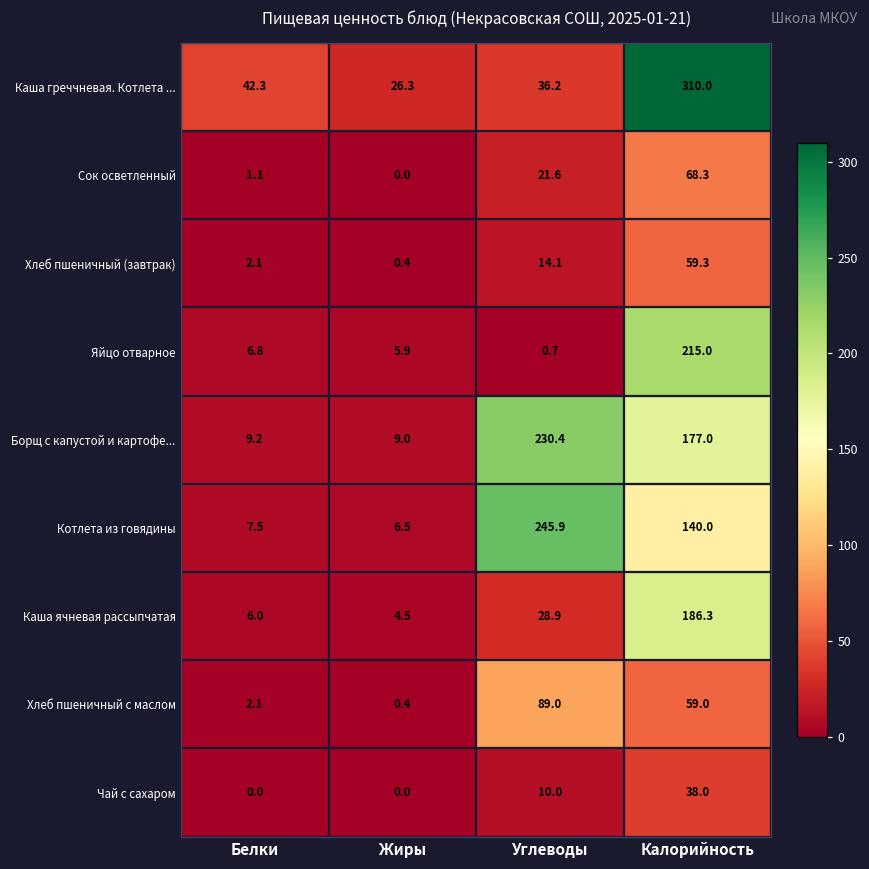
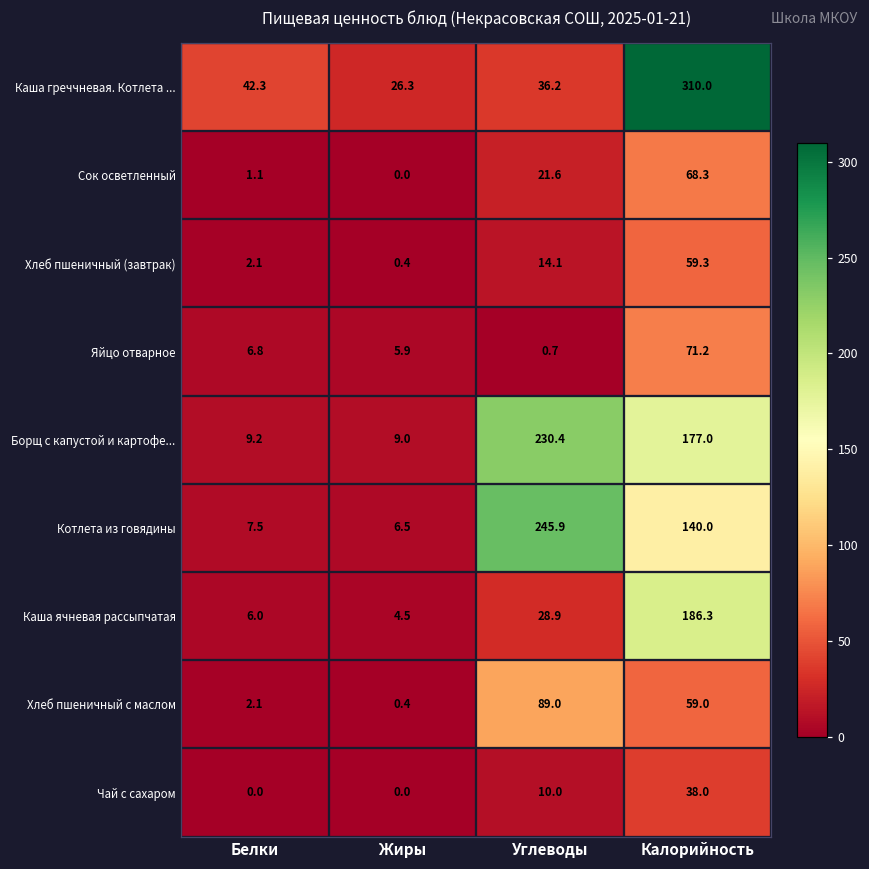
  {
    "Каша греччневая. Котлета ...": {
      "Белки": 42.3,
      "Жиры": 26.3,
      "Углеводы": 36.2,
      "Калорийность": 310.0
    },
    "Сок осветленный": {
      "Белки": 1.1,
      "Жиры": 0.0,
      "Углеводы": 21.6,
      "Калорийность": 68.3
    },
    "Хлеб пшеничный (завтрак)": {
      "Белки": 2.1,
      "Жиры": 0.4,
      "Углеводы": 14.1,
      "Калорийность": 59.3
    },
    "Яйцо отварное": {
      "Белки": 6.8,
      "Жиры": 5.9,
      "Углеводы": 0.7,
-     "Калорийность": 215.0
+     "Калорийность": 71.2
    },
    "Борщ с капустой и картофе...": {
      "Белки": 9.2,
      "Жиры": 9.0,
      "Углеводы": 230.4,
      "Калорийность": 177.0
    },
    "Котлета из говядины": {
      "Белки": 7.5,
      "Жиры": 6.5,
      "Углеводы": 245.9,
      "Калорийность": 140.0
    },
    "Каша ячневая рассыпчатая": {
      "Белки": 6.0,
      "Жиры": 4.5,
      "Углеводы": 28.9,
      "Калорийность": 186.3
    },
    "Хлеб пшеничный с маслом": {
      "Белки": 2.1,
      "Жиры": 0.4,
      "Углеводы": 89.0,
      "Калорийность": 59.0
    },
    "Чай с сахаром": {
      "Белки": 0.0,
      "Жиры": 0.0,
      "Углеводы": 10.0,
      "Калорийность": 38.0
    }
  }
